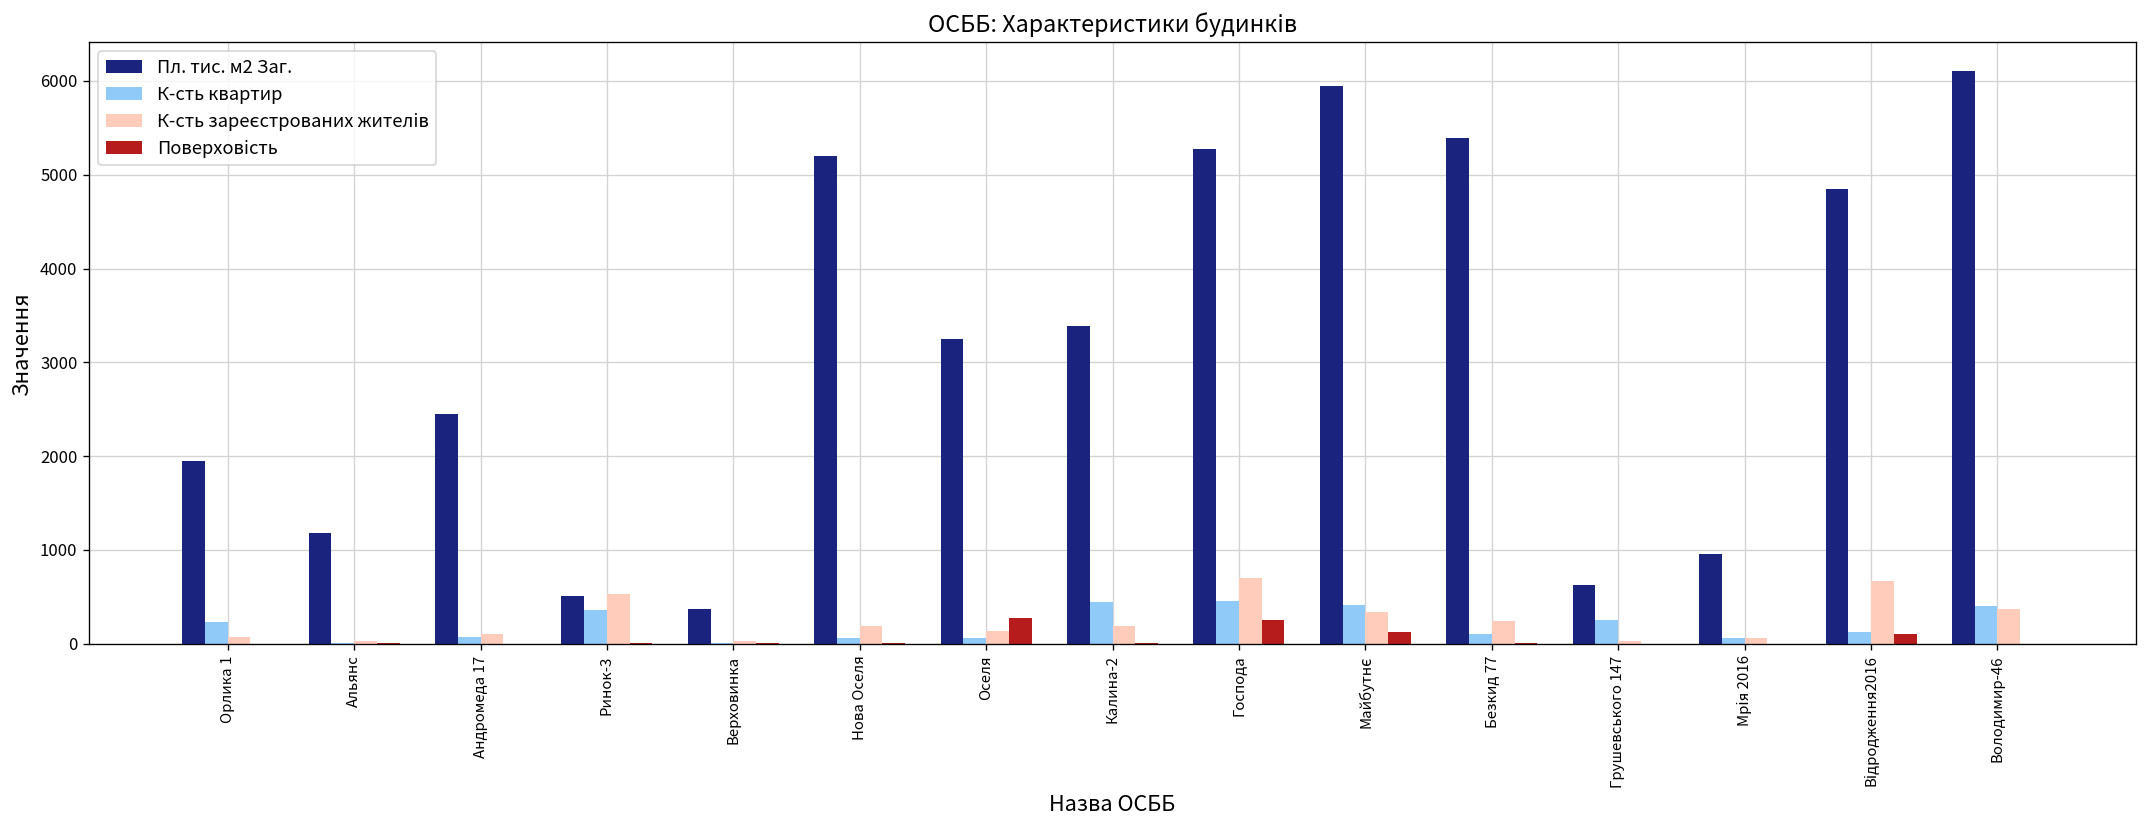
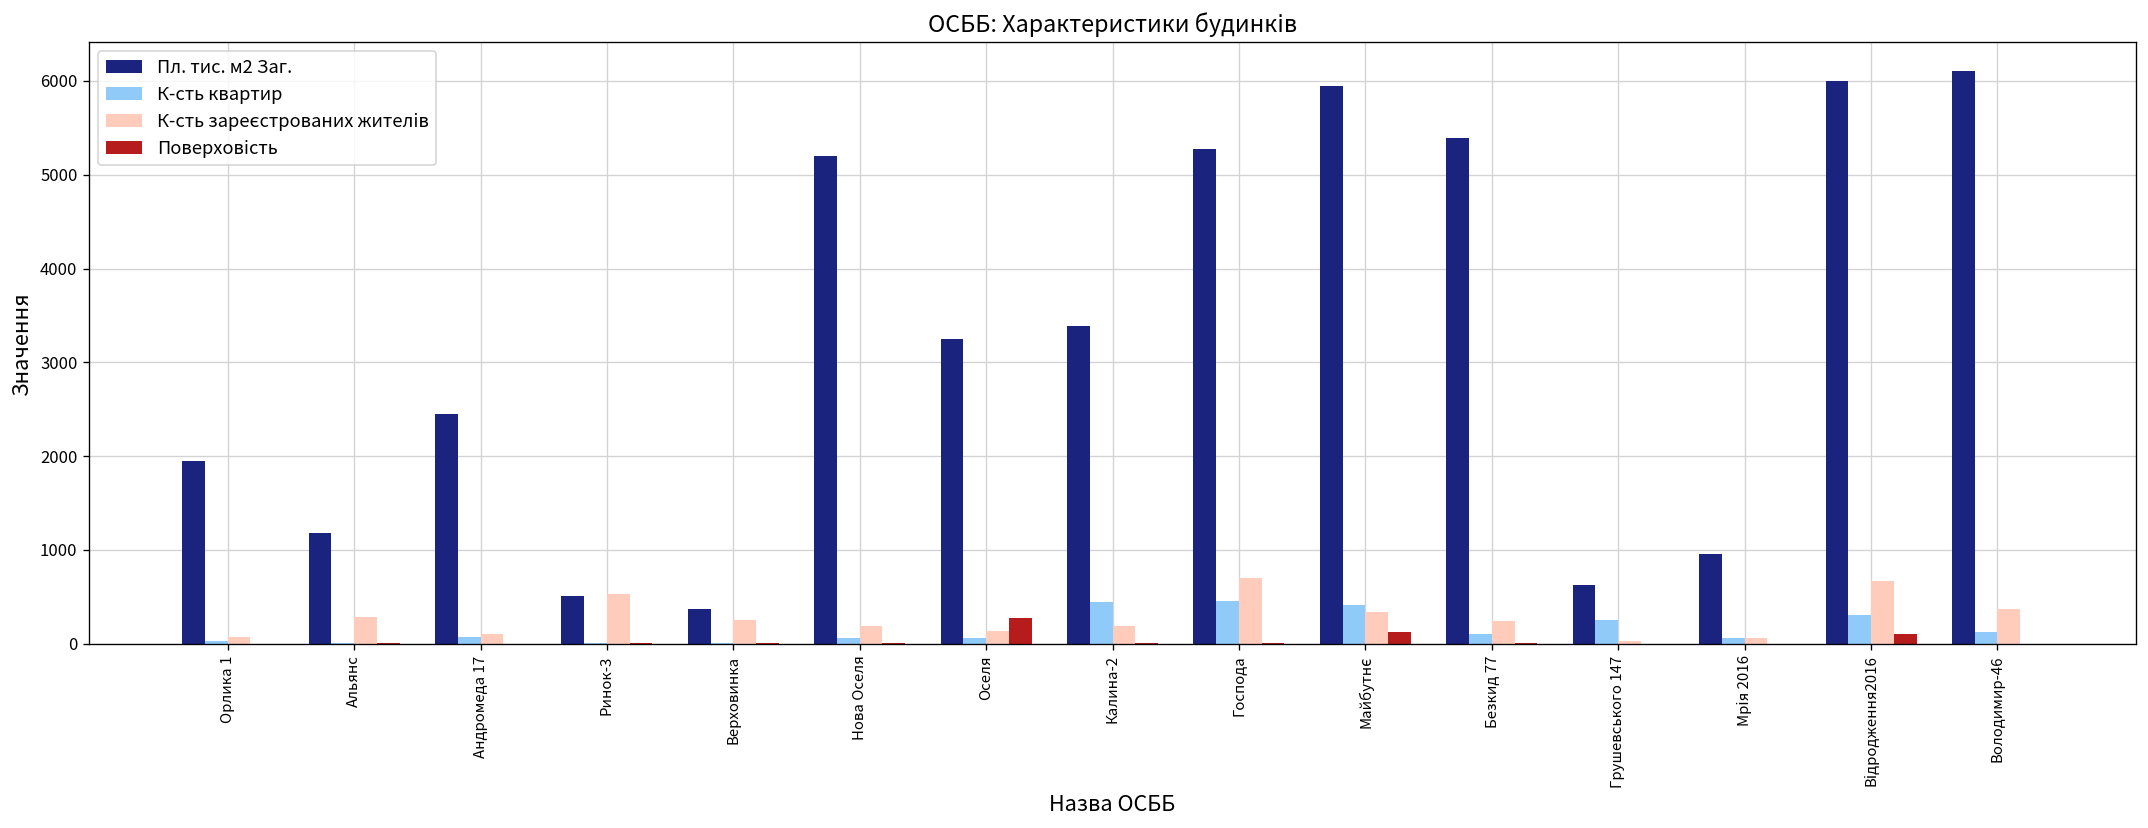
  {
    "Пл. тис. м2 Заг.": {
      "Орлика 1": 2000,
      "Альянс": 1200,
      "Андромеда 17": 2400,
      "Ринок-3": 500,
      "Верховинка": 400,
      "Нова Оселя": 5200,
      "Оселя": 3200,
      "Калина-2": 3400,
      "Господа": 5300,
      "Майбутнє": 5900,
      "Безкид 77": 5400,
      "Грушевського 147": 600,
      "Мрія 2016": 1000,
-     "Відродження2016": 4800,
+     "Відродження2016": 6000,
      "Володимир-46": 6100
    },
    "К-сть квартир": {
-     "Орлика 1": 200,
+     "Орлика 1": 0,
      "Андромеда 17": 100,
-     "Ринок-3": 400,
+     "Ринок-3": 0,
      "Нова Оселя": 100,
      "Оселя": 100,
      "Калина-2": 400,
      "Господа": 500,
      "Майбутнє": 400,
      "Безкид 77": 100,
      "Грушевського 147": 300,
      "Мрія 2016": 100,
-     "Відродження2016": 100,
-     "Володимир-46": 400
+     "Відродження2016": 300,
+     "Володимир-46": 100
    },
    "К-сть зареєстрованих жителів": {
      "Орлика 1": 100,
-     "Альянс": 0,
+     "Альянс": 300,
      "Андромеда 17": 100,
      "Ринок-3": 500,
-     "Верховинка": 0,
+     "Верховинка": 200,
      "Нова Оселя": 200,
      "Оселя": 100,
      "Калина-2": 200,
      "Господа": 700,
      "Майбутнє": 300,
      "Безкид 77": 200,
      "Мрія 2016": 100,
      "Відродження2016": 700,
      "Володимир-46": 400
    },
    "Поверховість": {
      "Орлика 1": 0,
      "Андромеда 17": 0,
      "Оселя": 300,
-     "Господа": 300,
+     "Господа": 0,
      "Майбутнє": 100,
      "Грушевського 147": 0,
      "Мрія 2016": 0,
      "Відродження2016": 100,
      "Володимир-46": 0
    }
  }
